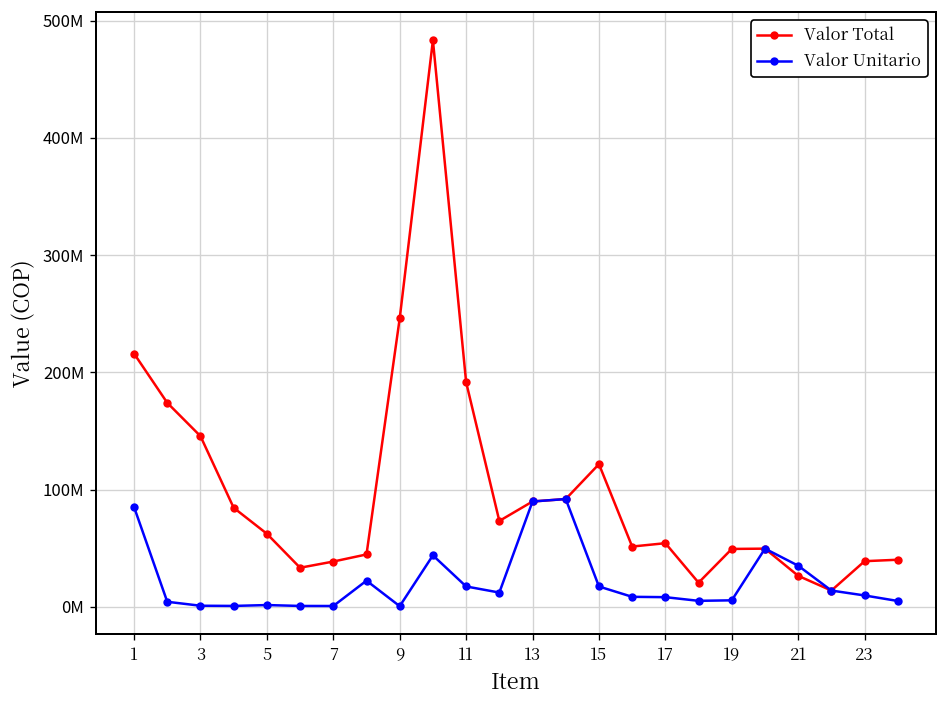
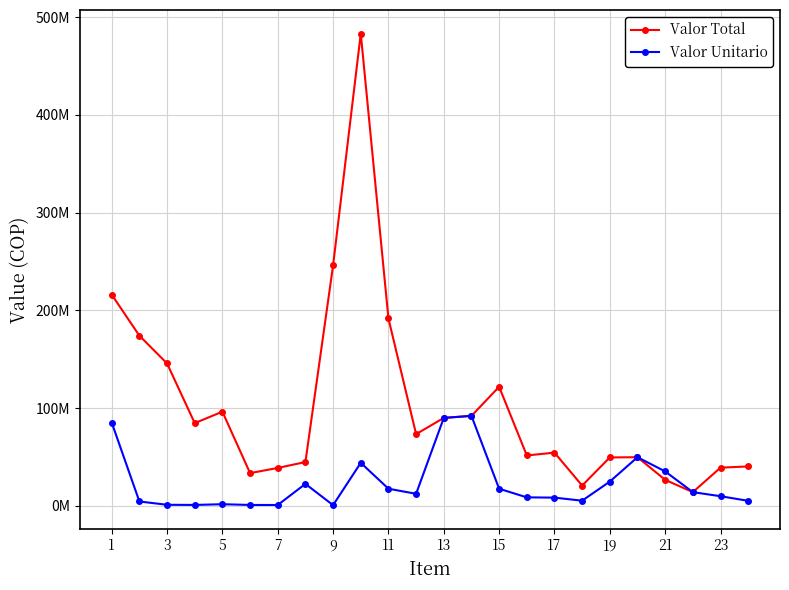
  {
    "Valor Total": {
      "1": 220000000,
      "3": 150000000,
-     "5": 60000000,
+     "5": 100000000,
      "7": 40000000,
      "9": 250000000,
      "11": 190000000,
      "15": 120000000,
      "17": 50000000,
      "19": 50000000,
      "21": 30000000,
      "23": 40000000
    },
    "Valor Unitario": {
      "1": 90000000,
      "3": 0,
      "5": 0,
      "7": 0,
      "9": 0,
      "11": 20000000,
      "15": 20000000,
      "17": 10000000,
-     "19": 10000000,
+     "19": 20000000,
      "21": 40000000,
      "23": 10000000
    }
  }
